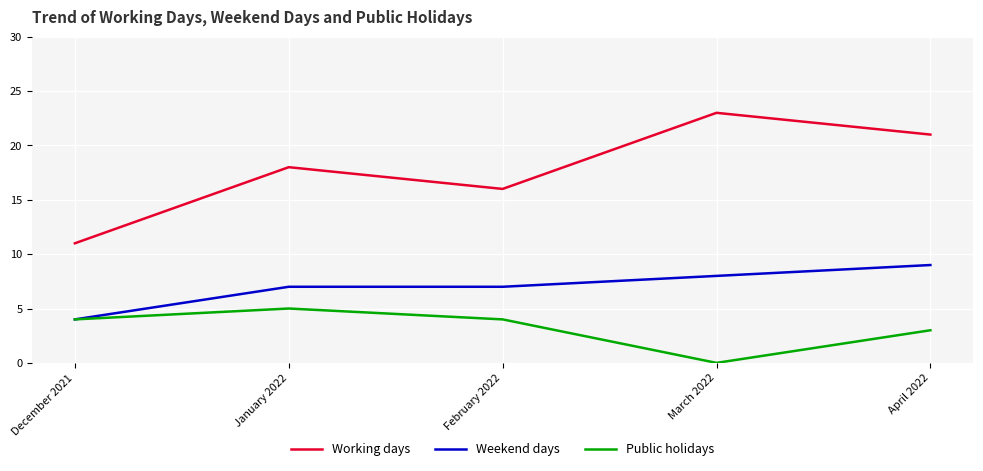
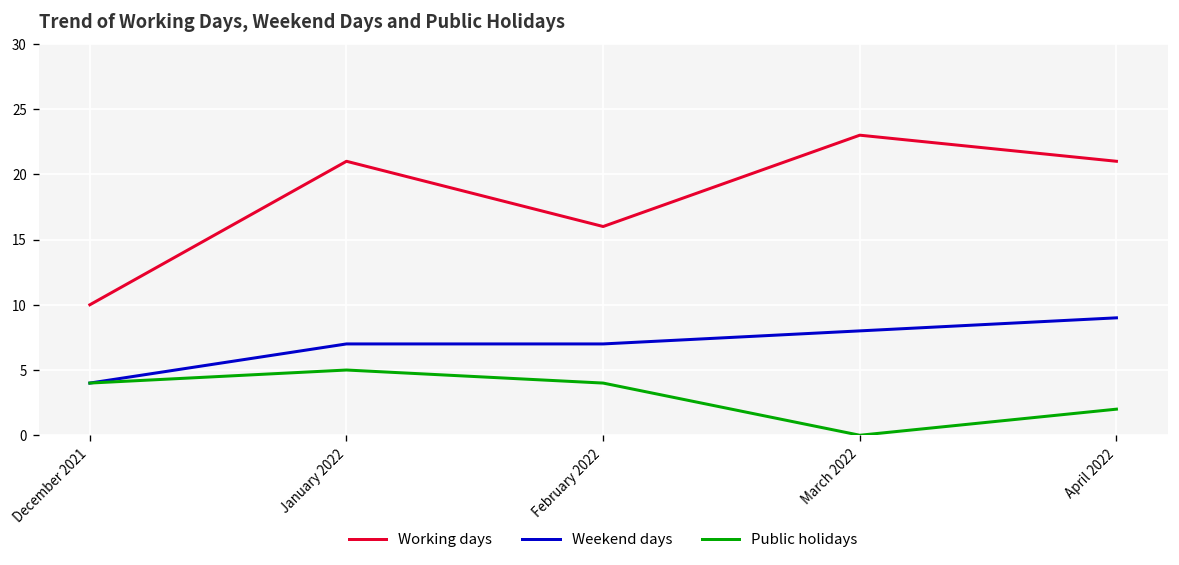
  {
    "Working days": {
-     "December 2021": 11,
-     "January 2022": 18,
+     "December 2021": 10,
+     "January 2022": 21,
      "February 2022": 16,
      "March 2022": 23,
      "April 2022": 21
    },
    "Weekend days": {
      "January 2022": 7,
      "February 2022": 7,
      "March 2022": 8,
      "April 2022": 9
    },
    "Public holidays": {
      "January 2022": 5,
      "February 2022": 4,
      "March 2022": 0,
-     "April 2022": 3
+     "April 2022": 2
    }
  }
